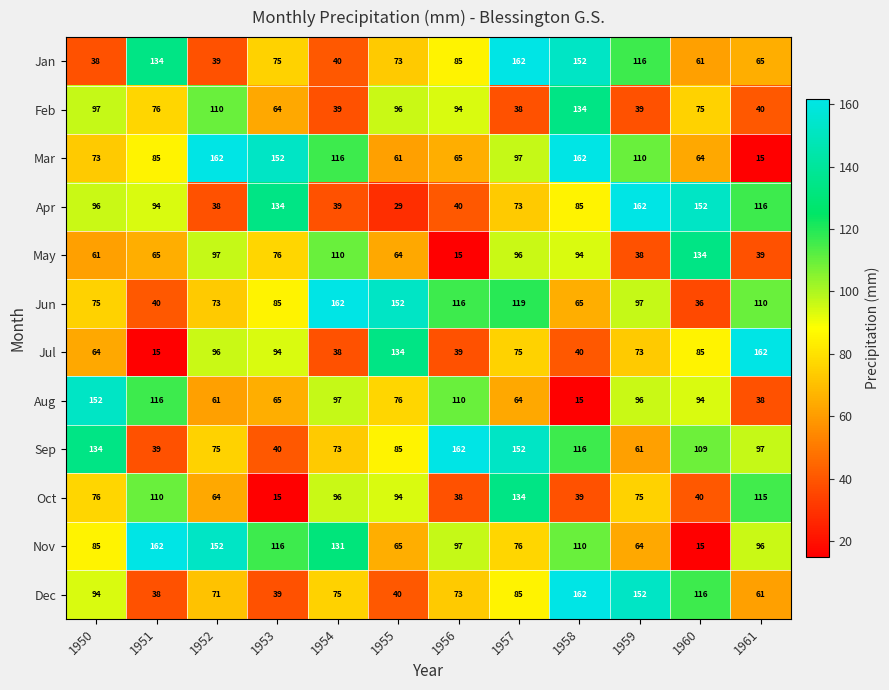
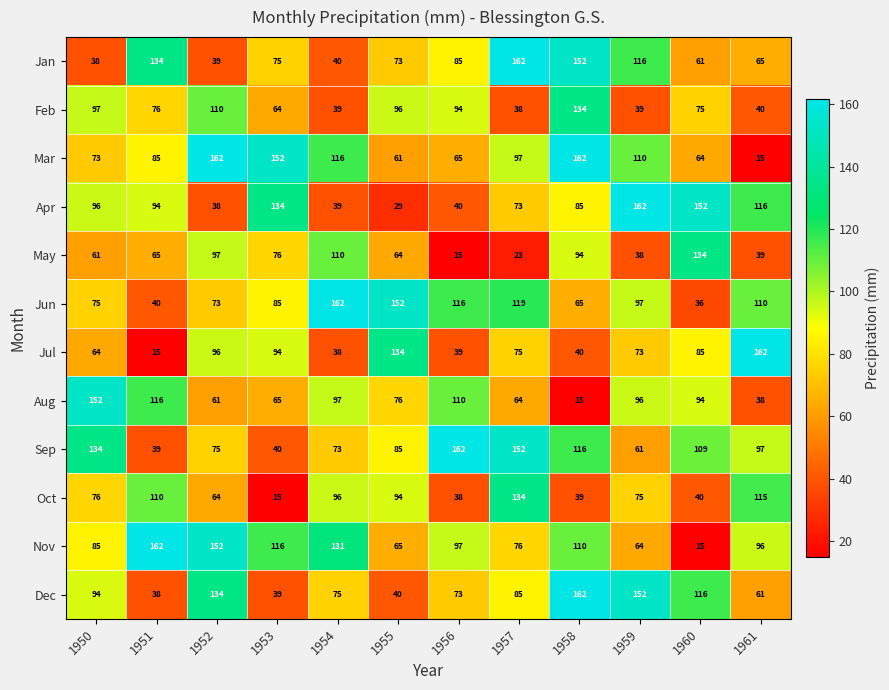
  {
    "Jan": {
      "1950": 38,
      "1951": 134,
      "1952": 39,
      "1953": 75,
      "1954": 40,
      "1955": 73,
      "1956": 85,
      "1957": 162,
      "1958": 152,
      "1959": 116,
      "1960": 61,
      "1961": 65
    },
    "Feb": {
      "1950": 97,
      "1951": 76,
      "1952": 110,
      "1953": 64,
      "1954": 39,
      "1955": 96,
      "1956": 94,
      "1957": 38,
      "1958": 134,
      "1959": 39,
      "1960": 75,
      "1961": 40
    },
    "Mar": {
      "1950": 73,
      "1951": 85,
      "1952": 162,
      "1953": 152,
      "1954": 116,
      "1955": 61,
      "1956": 65,
      "1957": 97,
      "1958": 162,
      "1959": 110,
      "1960": 64,
      "1961": 15
    },
    "Apr": {
      "1950": 96,
      "1951": 94,
      "1952": 38,
      "1953": 134,
      "1954": 39,
      "1955": 29,
      "1956": 40,
      "1957": 73,
      "1958": 85,
      "1959": 162,
      "1960": 152,
      "1961": 116
    },
    "May": {
      "1950": 61,
      "1951": 65,
      "1952": 97,
      "1953": 76,
      "1954": 110,
      "1955": 64,
      "1956": 15,
-     "1957": 96,
+     "1957": 23,
      "1958": 94,
      "1959": 38,
      "1960": 134,
      "1961": 39
    },
    "Jun": {
      "1950": 75,
      "1951": 40,
      "1952": 73,
      "1953": 85,
      "1954": 162,
      "1955": 152,
      "1956": 116,
      "1957": 119,
      "1958": 65,
      "1959": 97,
      "1960": 36,
      "1961": 110
    },
    "Jul": {
      "1950": 64,
      "1951": 15,
      "1952": 96,
      "1953": 94,
      "1954": 38,
      "1955": 134,
      "1956": 39,
      "1957": 75,
      "1958": 40,
      "1959": 73,
      "1960": 85,
      "1961": 162
    },
    "Aug": {
      "1950": 152,
      "1951": 116,
      "1952": 61,
      "1953": 65,
      "1954": 97,
      "1955": 76,
      "1956": 110,
      "1957": 64,
      "1958": 15,
      "1959": 96,
      "1960": 94,
      "1961": 38
    },
    "Sep": {
      "1950": 134,
      "1951": 39,
      "1952": 75,
      "1953": 40,
      "1954": 73,
      "1955": 85,
      "1956": 162,
      "1957": 152,
      "1958": 116,
      "1959": 61,
      "1960": 109,
      "1961": 97
    },
    "Oct": {
      "1950": 76,
      "1951": 110,
      "1952": 64,
      "1953": 15,
      "1954": 96,
      "1955": 94,
      "1956": 38,
      "1957": 134,
      "1958": 39,
      "1959": 75,
      "1960": 40,
      "1961": 115
    },
    "Nov": {
      "1950": 85,
      "1951": 162,
      "1952": 152,
      "1953": 116,
      "1954": 131,
      "1955": 65,
      "1956": 97,
      "1957": 76,
      "1958": 110,
      "1959": 64,
      "1960": 15,
      "1961": 96
    },
    "Dec": {
      "1950": 94,
      "1951": 38,
-     "1952": 71,
+     "1952": 134,
      "1953": 39,
      "1954": 75,
      "1955": 40,
      "1956": 73,
      "1957": 85,
      "1958": 162,
      "1959": 152,
      "1960": 116,
      "1961": 61
    }
  }
